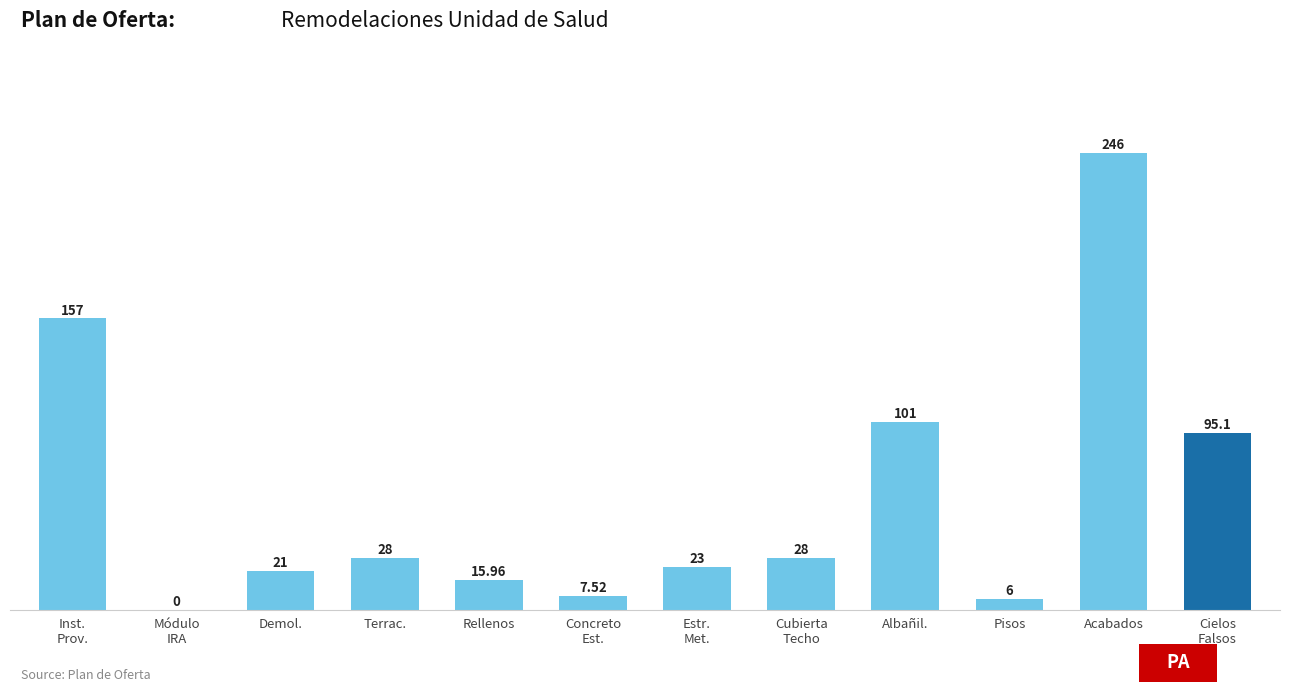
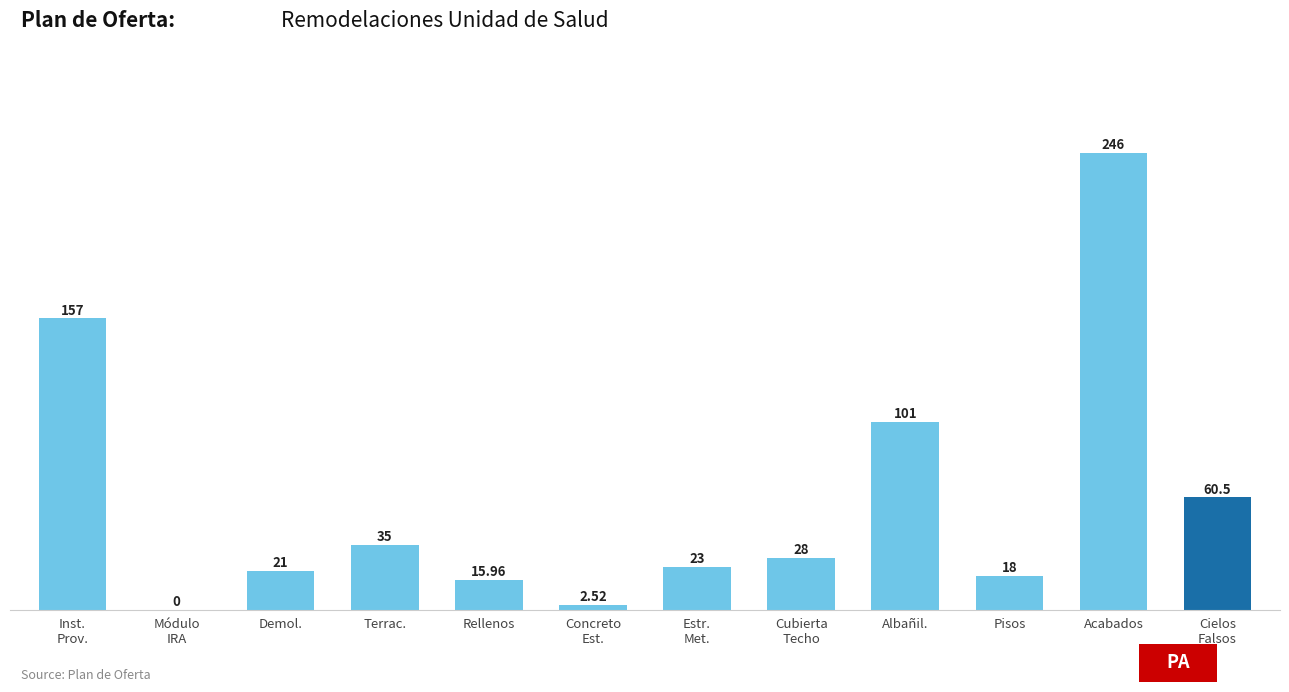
  {
    "Inst. Prov.": 157,
    "Módulo IRA": 0,
    "Demol.": 21,
-   "Terrac.": 28,
+   "Terrac.": 35,
    "Rellenos": 15.96,
-   "Concreto Est.": 7.52,
+   "Concreto Est.": 2.52,
    "Estr. Met.": 23,
    "Cubierta Techo": 28,
    "Albañil.": 101,
-   "Pisos": 6,
+   "Pisos": 18,
    "Acabados": 246,
-   "Cielos Falsos": 95.1
+   "Cielos Falsos": 60.5
  }
